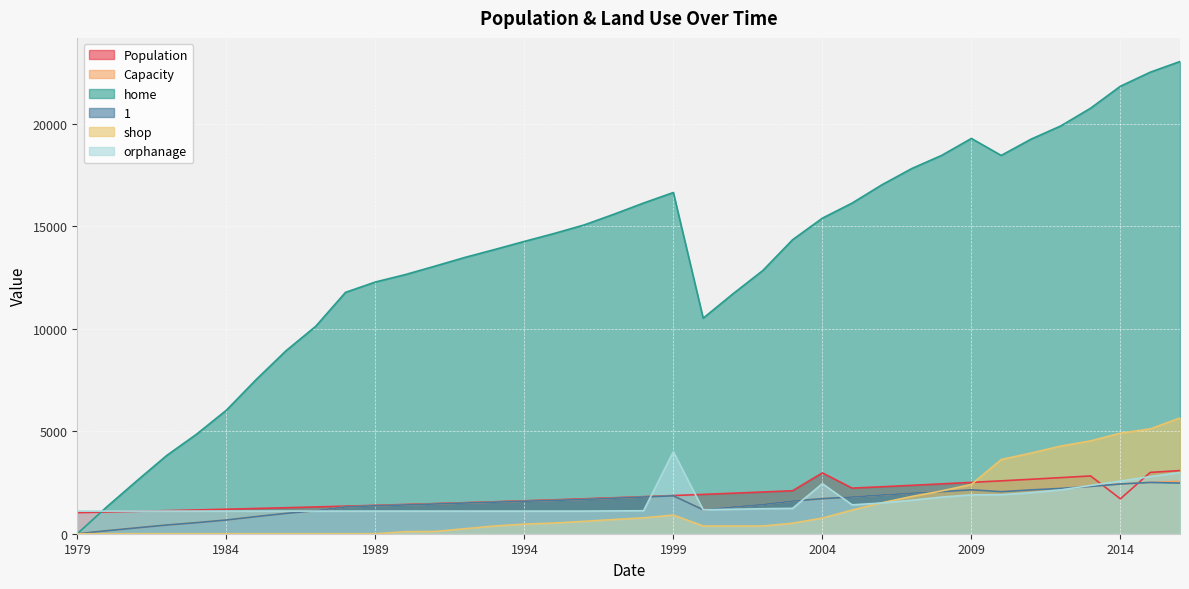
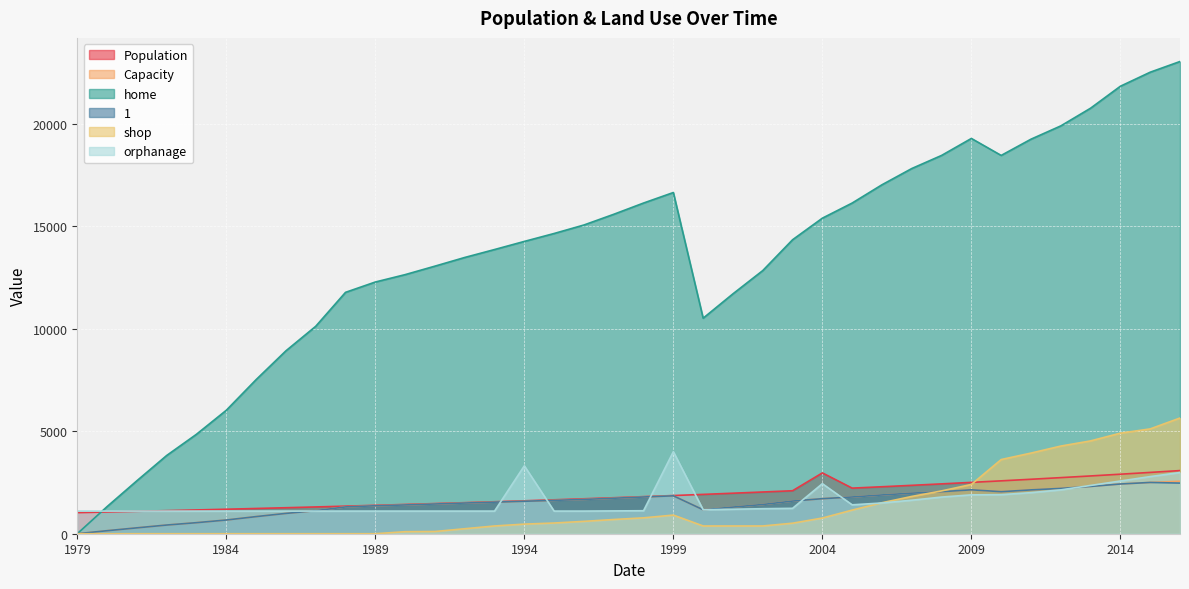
  {
    "Population": {
      "2004": 3000,
-     "2014": 1700
+     "2014": 2900
    },
    "orphanage": {
      "1989": 1100,
-     "1994": 1100,
+     "1994": 3300,
      "1999": 4000,
      "2004": 2400,
      "2009": 1900,
      "2014": 2600
    }
  }
